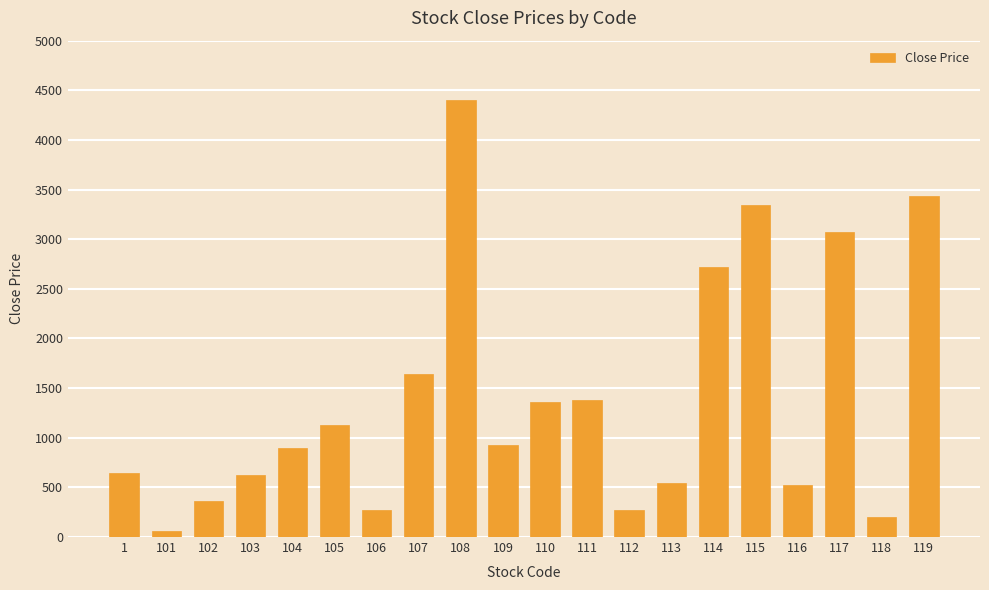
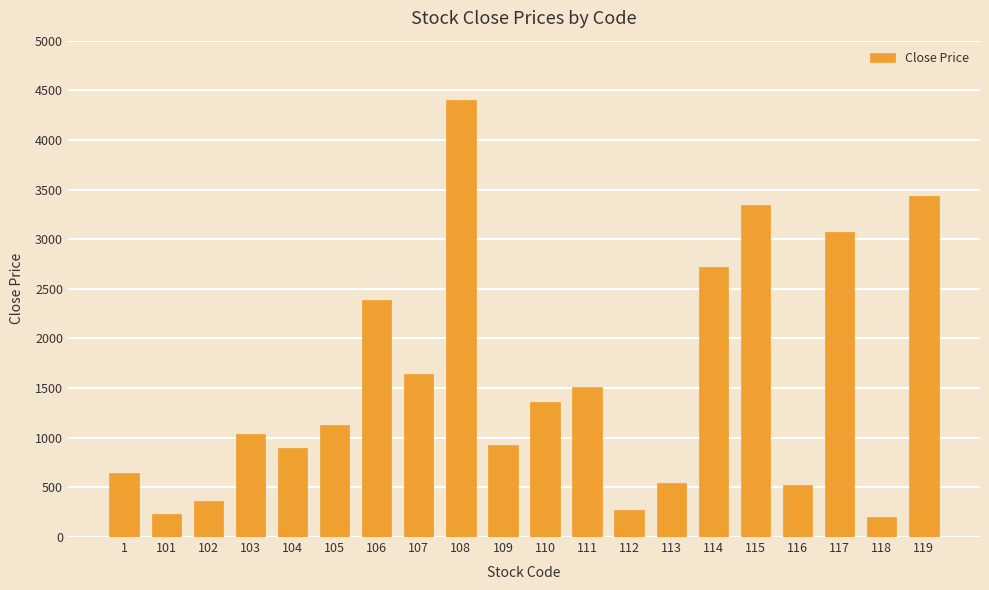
  {
    "1": 600,
-   "101": 100,
+   "101": 200,
    "102": 400,
-   "103": 600,
+   "103": 1000,
    "104": 900,
    "105": 1100,
-   "106": 300,
+   "106": 2400,
    "107": 1600,
    "108": 4400,
    "109": 900,
    "110": 1400,
-   "111": 1400,
+   "111": 1500,
    "112": 300,
    "113": 500,
    "114": 2700,
    "115": 3300,
    "116": 500,
    "117": 3100,
    "118": 200,
    "119": 3400
  }
